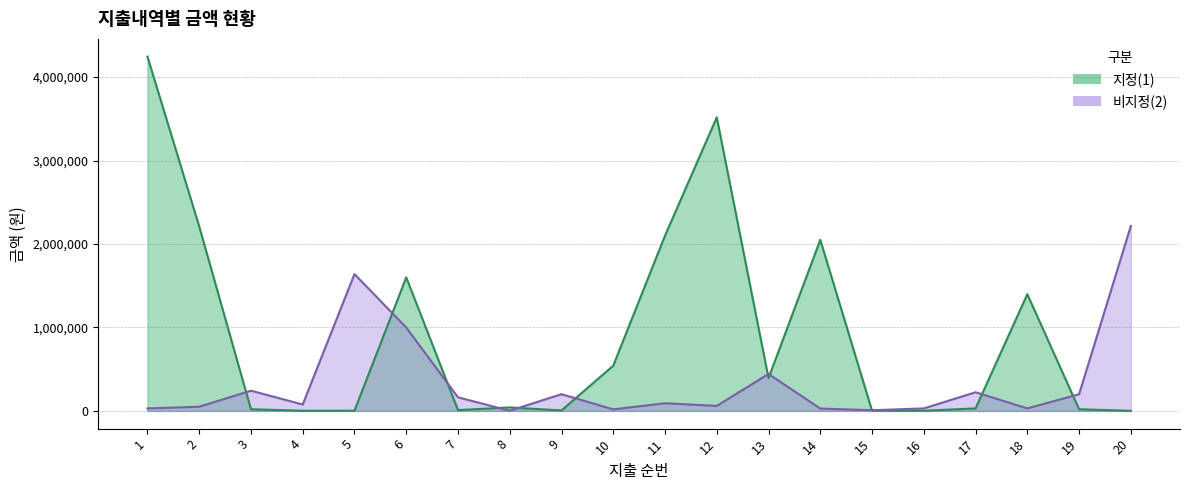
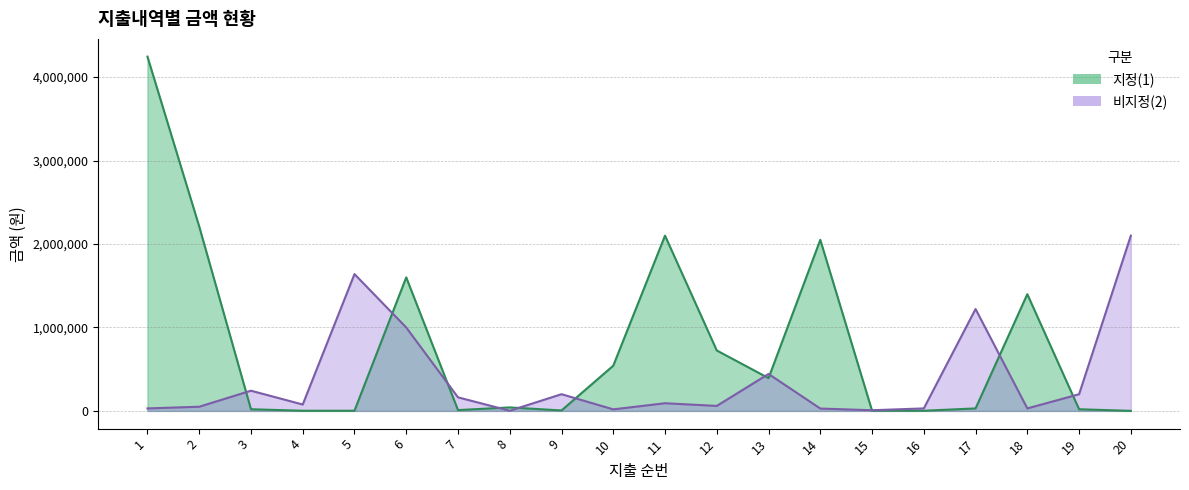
  {
    "지정(1)": {
      "1": "4,200,000",
      "2": "2,200,000",
      "3": "0",
      "4": "0",
      "5": "0",
      "6": "1,600,000",
      "7": "0",
      "8": "0",
      "9": "0",
      "10": "500,000",
      "11": "2,100,000",
-     "12": "3,500,000",
+     "12": "700,000",
      "13": "400,000",
      "14": "2,100,000",
      "17": "0",
      "18": "1,400,000",
      "19": "0",
      "20": "0"
    },
    "비지정(2)": {
      "1": "0",
      "2": "100,000",
      "3": "200,000",
      "4": "100,000",
      "5": "1,600,000",
      "6": "1,000,000",
      "7": "200,000",
      "8": "0",
      "9": "200,000",
      "10": "0",
      "11": "100,000",
      "12": "100,000",
      "13": "400,000",
      "14": "0",
-     "17": "200,000",
+     "17": "1,200,000",
      "18": "0",
      "19": "200,000",
-     "20": "2,200,000"
+     "20": "2,100,000"
    }
  }
